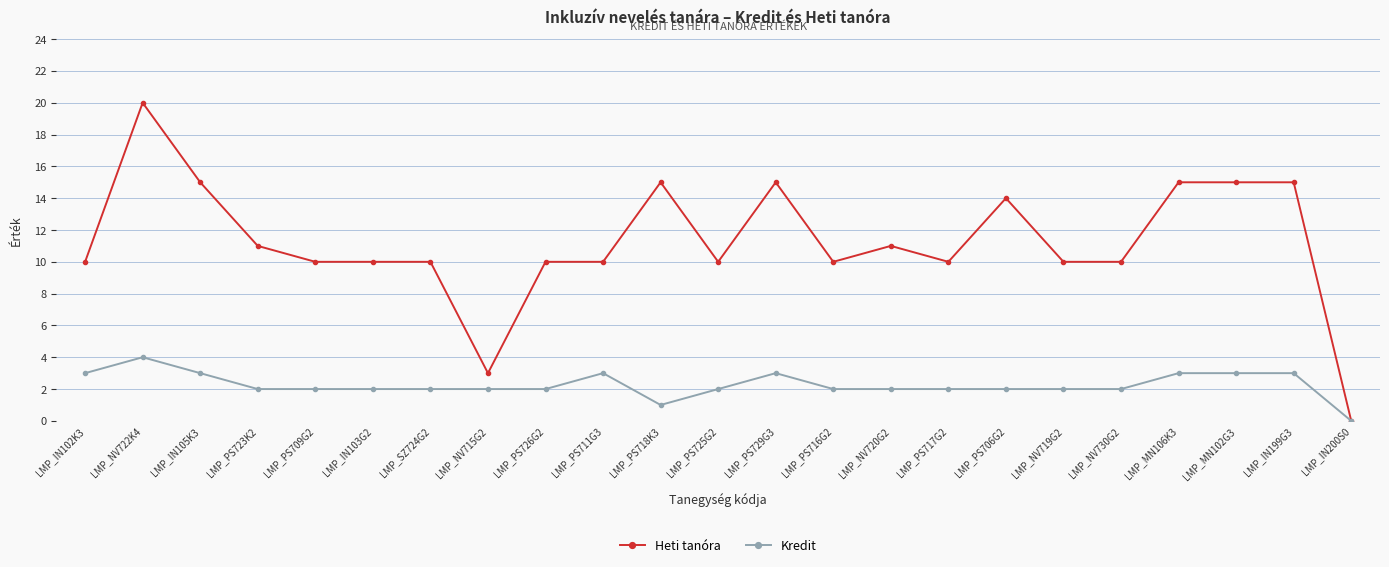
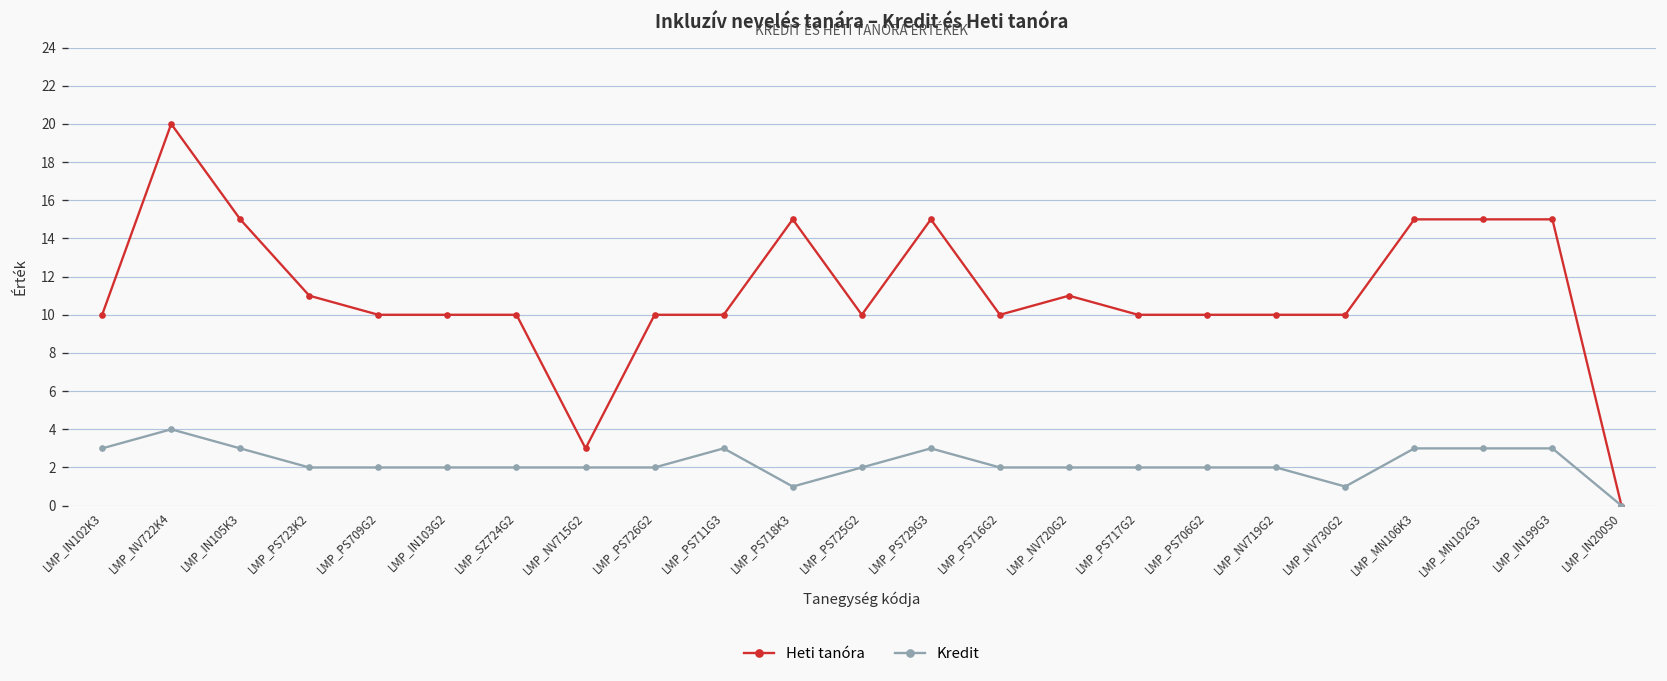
  {
    "Heti tanóra": {
      "LMP_IN102K3": 10,
      "LMP_NV722K4": 20,
      "LMP_IN105K3": 15,
      "LMP_PS723K2": 11,
      "LMP_PS709G2": 10,
      "LMP_IN103G2": 10,
      "LMP_SZ724G2": 10,
      "LMP_NV715G2": 3,
      "LMP_PS726G2": 10,
      "LMP_PS711G3": 10,
      "LMP_PS718K3": 15,
      "LMP_PS725G2": 10,
      "LMP_PS729G3": 15,
      "LMP_PS716G2": 10,
      "LMP_NV720G2": 11,
      "LMP_PS717G2": 10,
-     "LMP_PS706G2": 14,
+     "LMP_PS706G2": 10,
      "LMP_NV719G2": 10,
      "LMP_NV730G2": 10,
      "LMP_MN106K3": 15,
      "LMP_MN102G3": 15,
      "LMP_IN199G3": 15
    },
    "Kredit": {
      "LMP_IN102K3": 3,
      "LMP_NV722K4": 4,
      "LMP_IN105K3": 3,
      "LMP_PS723K2": 2,
      "LMP_PS709G2": 2,
      "LMP_IN103G2": 2,
      "LMP_SZ724G2": 2,
      "LMP_NV715G2": 2,
      "LMP_PS726G2": 2,
      "LMP_PS711G3": 3,
      "LMP_PS718K3": 1,
      "LMP_PS725G2": 2,
      "LMP_PS729G3": 3,
      "LMP_PS716G2": 2,
      "LMP_NV720G2": 2,
      "LMP_PS717G2": 2,
      "LMP_PS706G2": 2,
      "LMP_NV719G2": 2,
-     "LMP_NV730G2": 2,
+     "LMP_NV730G2": 1,
      "LMP_MN106K3": 3,
      "LMP_MN102G3": 3,
      "LMP_IN199G3": 3
    }
  }
